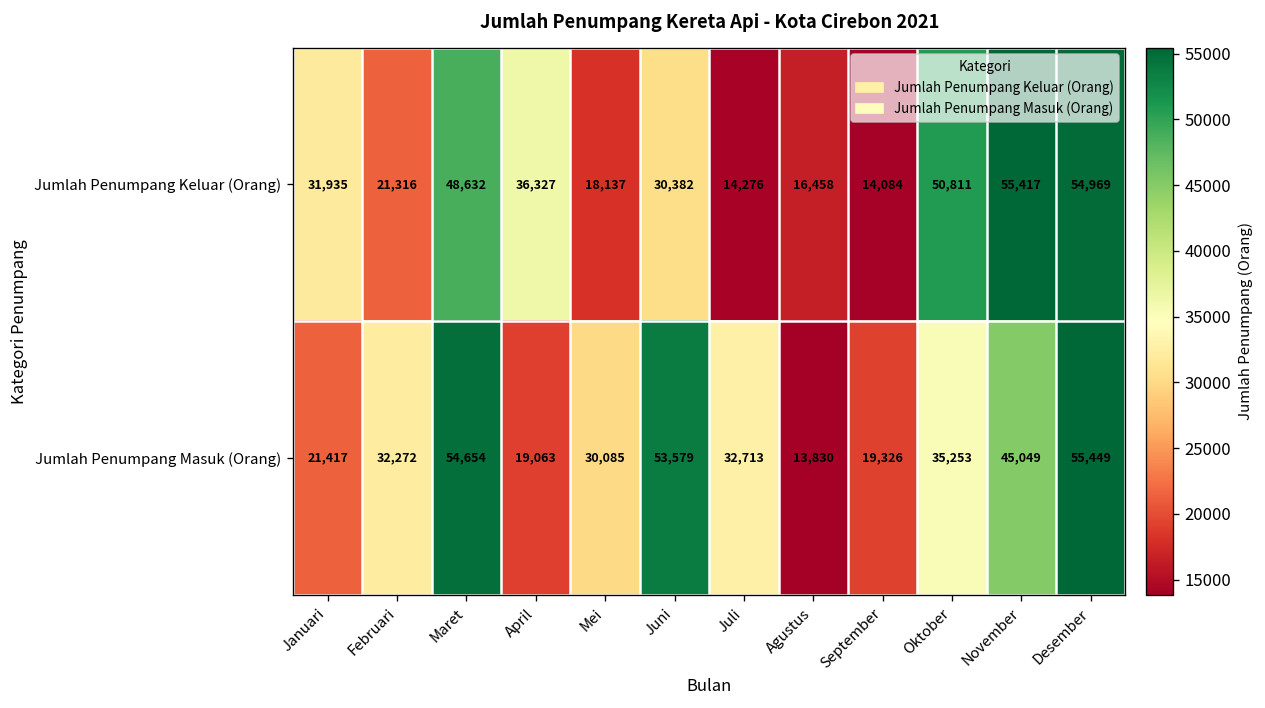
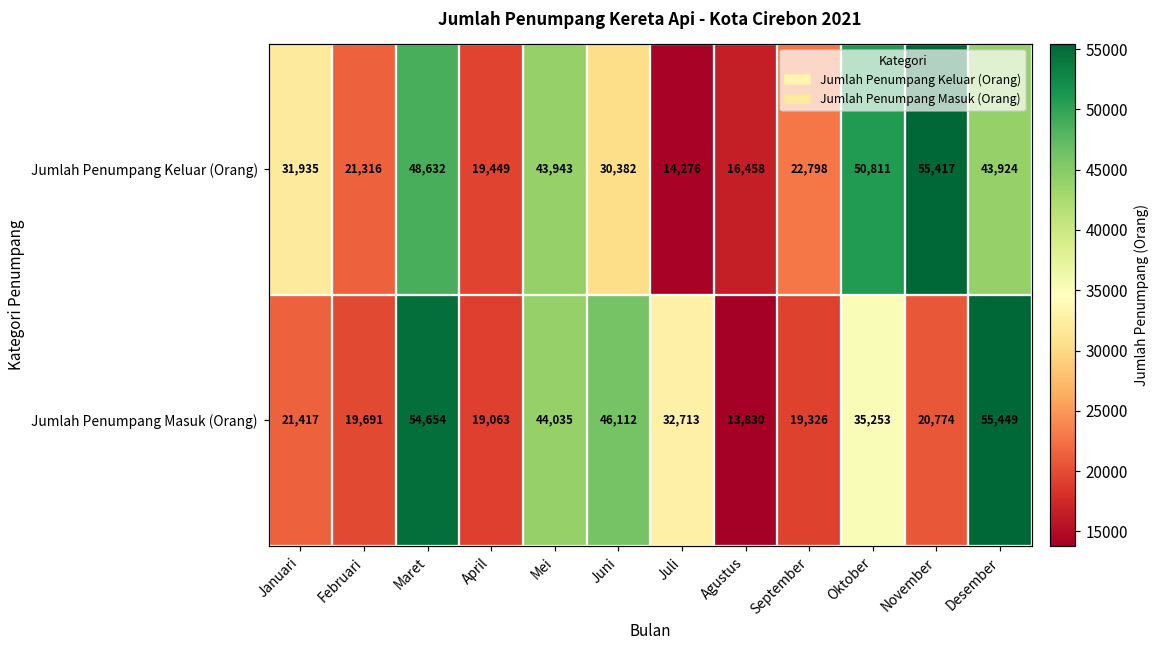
  {
    "Jumlah Penumpang Keluar (Orang)": {
      "Januari": "31,935",
      "Februari": "21,316",
      "Maret": "48,632",
-     "April": "36,327",
-     "Mei": "18,137",
+     "April": "19,449",
+     "Mei": "43,943",
      "Juni": "30,382",
      "Juli": "14,276",
      "Agustus": "16,458",
-     "September": "14,084",
+     "September": "22,798",
      "Oktober": "50,811",
      "November": "55,417",
-     "Desember": "54,969"
+     "Desember": "43,924"
    },
    "Jumlah Penumpang Masuk (Orang)": {
      "Januari": "21,417",
-     "Februari": "32,272",
+     "Februari": "19,691",
      "Maret": "54,654",
      "April": "19,063",
-     "Mei": "30,085",
-     "Juni": "53,579",
+     "Mei": "44,035",
+     "Juni": "46,112",
      "Juli": "32,713",
      "Agustus": "13,830",
      "September": "19,326",
      "Oktober": "35,253",
-     "November": "45,049",
+     "November": "20,774",
      "Desember": "55,449"
    }
  }
